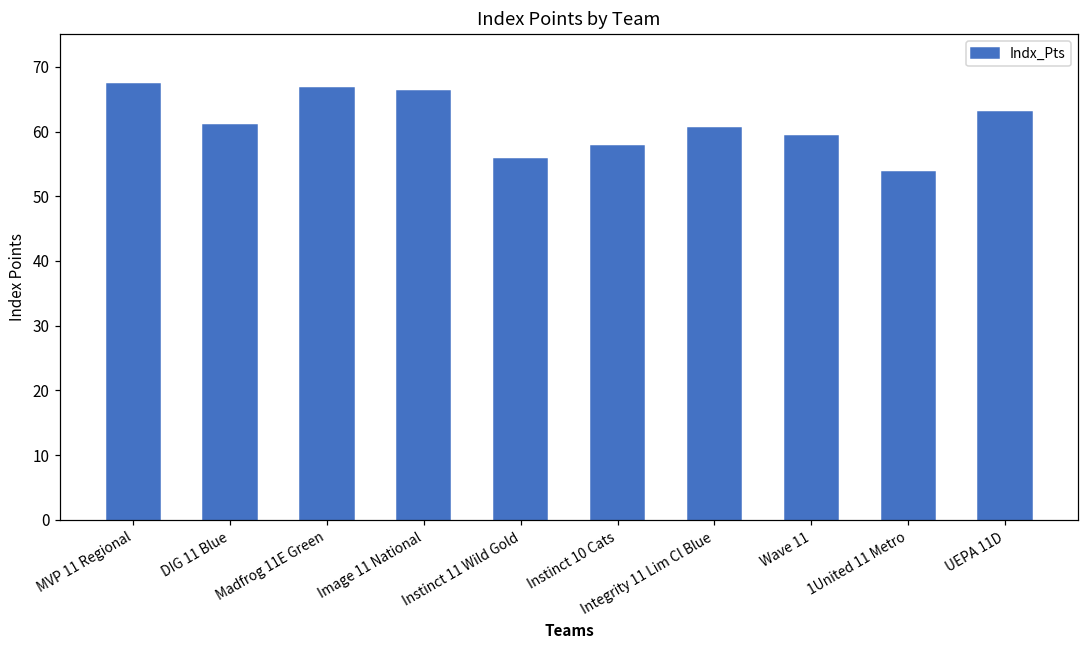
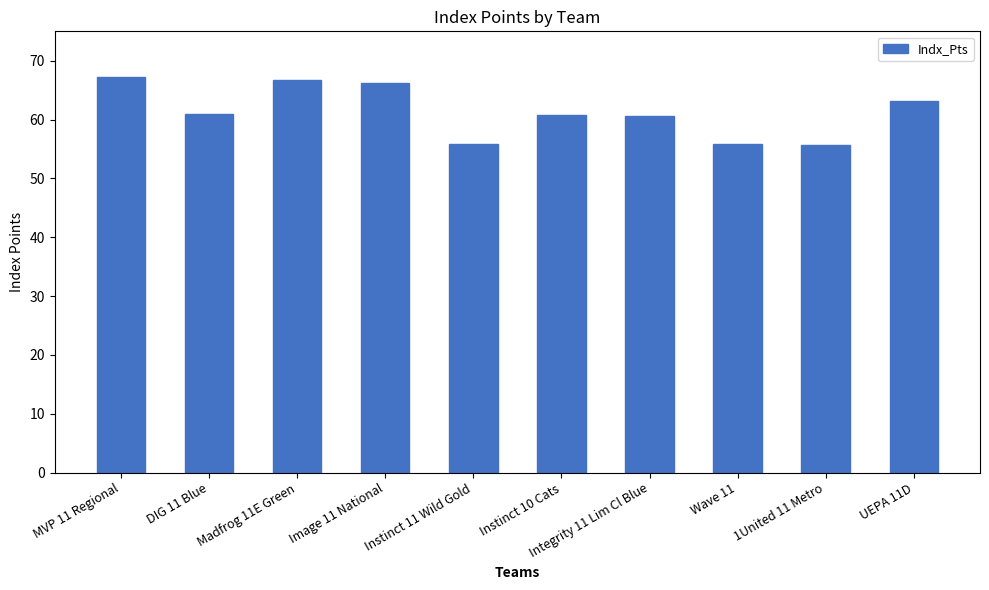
  {
    "MVP 11 Regional": 67,
    "DIG 11 Blue": 61,
    "Madfrog 11E Green": 67,
    "Image 11 National": 66,
    "Instinct 11 Wild Gold": 56,
-   "Instinct 10 Cats": 58,
+   "Instinct 10 Cats": 61,
    "Integrity 11 Lim Cl Blue": 61,
-   "Wave 11": 59,
-   "1United 11 Metro": 54,
+   "Wave 11": 56,
+   "1United 11 Metro": 56,
    "UEPA 11D": 63
  }
